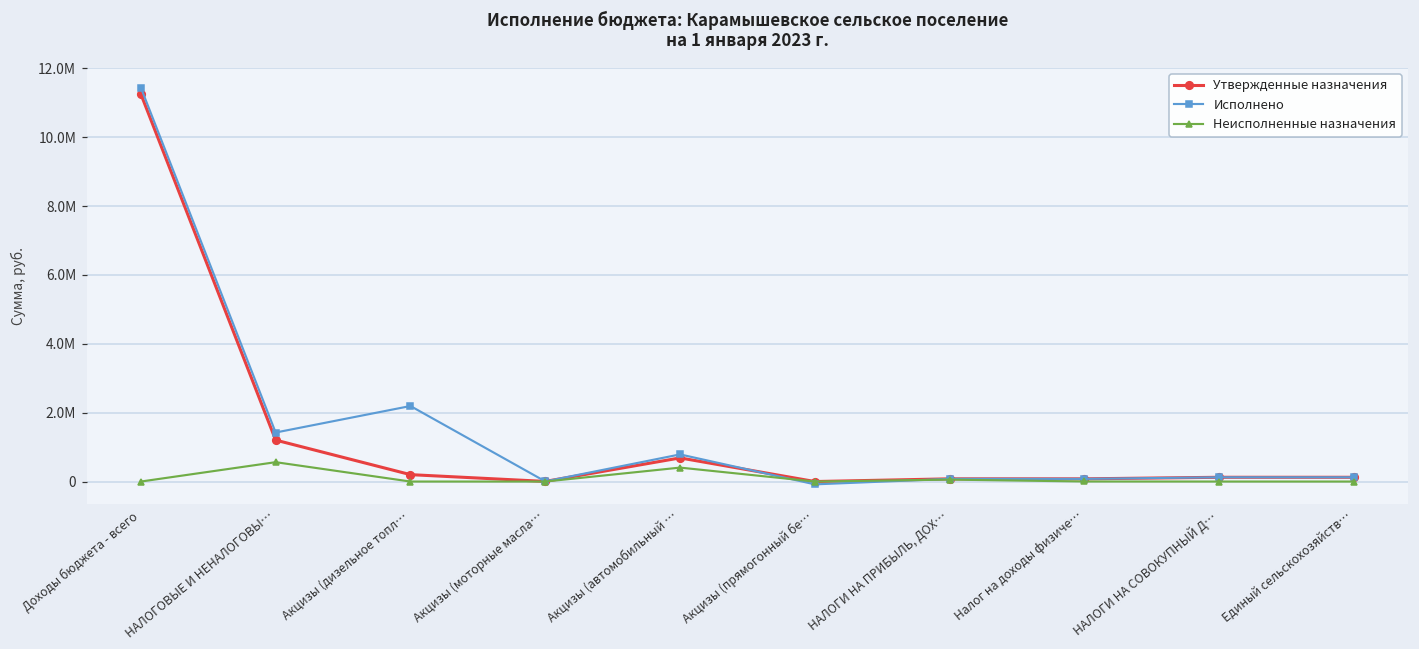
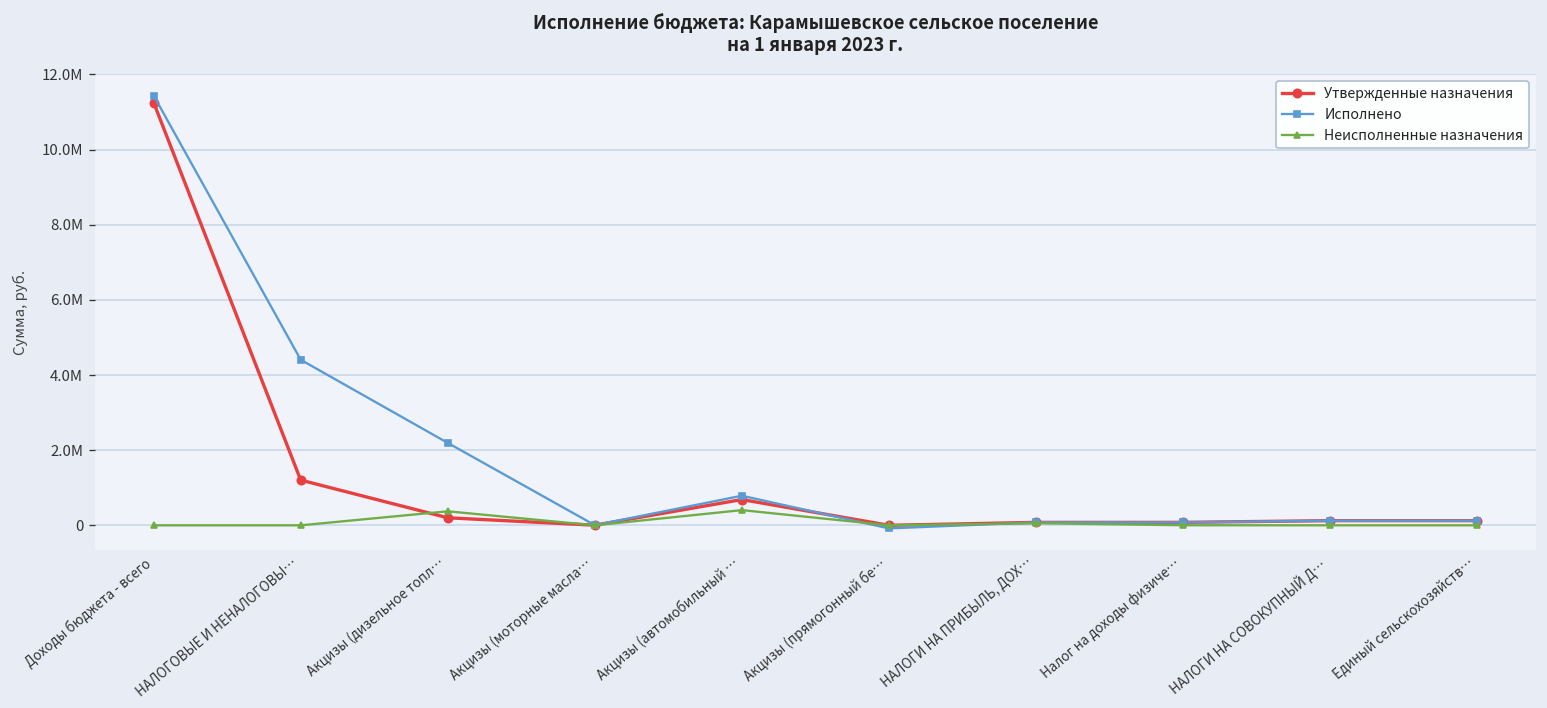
  {
    "Утвержденные назначения": {
      "Доходы бюджета - всего": 11300000,
      "НАЛОГОВЫЕ И НЕНАЛОГОВЫ…": 1200000,
      "Акцизы (дизельное топл…": 200000,
      "Акцизы (автомобильный …": 700000
    },
    "Исполнено": {
      "Доходы бюджета - всего": 11400000,
-     "НАЛОГОВЫЕ И НЕНАЛОГОВЫ…": 1400000,
+     "НАЛОГОВЫЕ И НЕНАЛОГОВЫ…": 4400000,
      "Акцизы (дизельное топл…": 2200000,
      "Акцизы (автомобильный …": 800000
    },
    "Неисполненные назначения": {
      "Доходы бюджета - всего": 0,
-     "НАЛОГОВЫЕ И НЕНАЛОГОВЫ…": 600000,
-     "Акцизы (дизельное топл…": 0,
+     "НАЛОГОВЫЕ И НЕНАЛОГОВЫ…": 0,
+     "Акцизы (дизельное топл…": 400000,
      "Акцизы (автомобильный …": 400000,
      "НАЛОГИ НА СОВОКУПНЫЙ Д…": 0,
      "Единый сельскохозяйств…": 0
    }
  }
